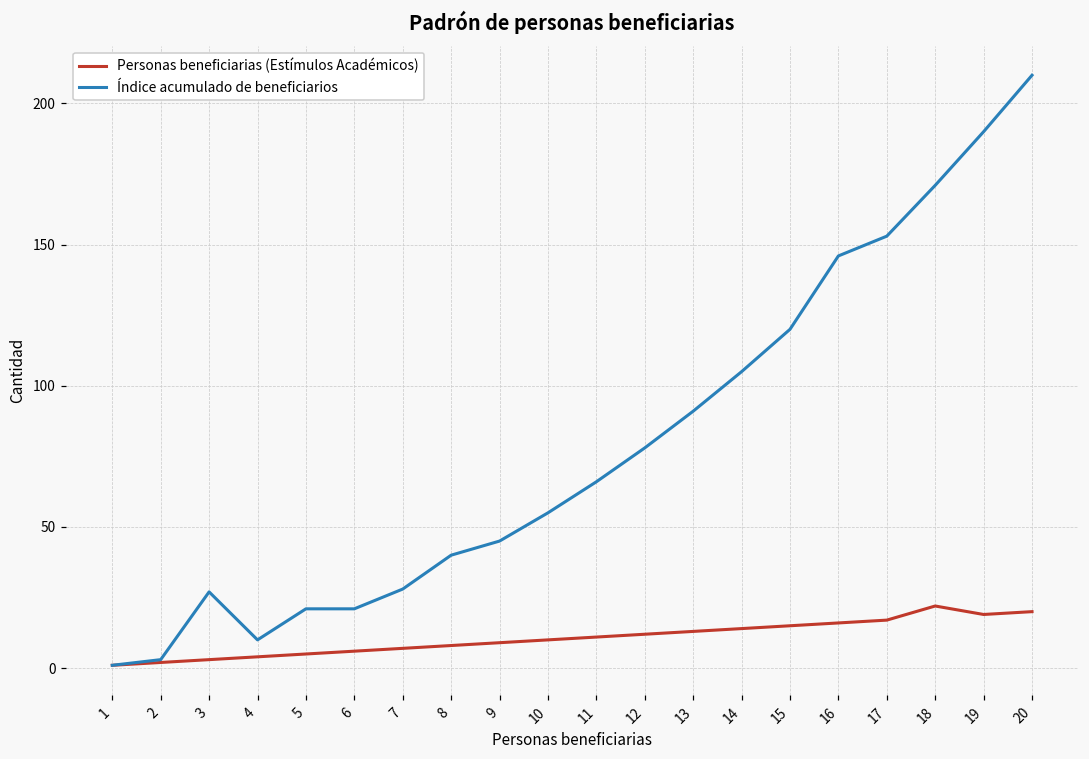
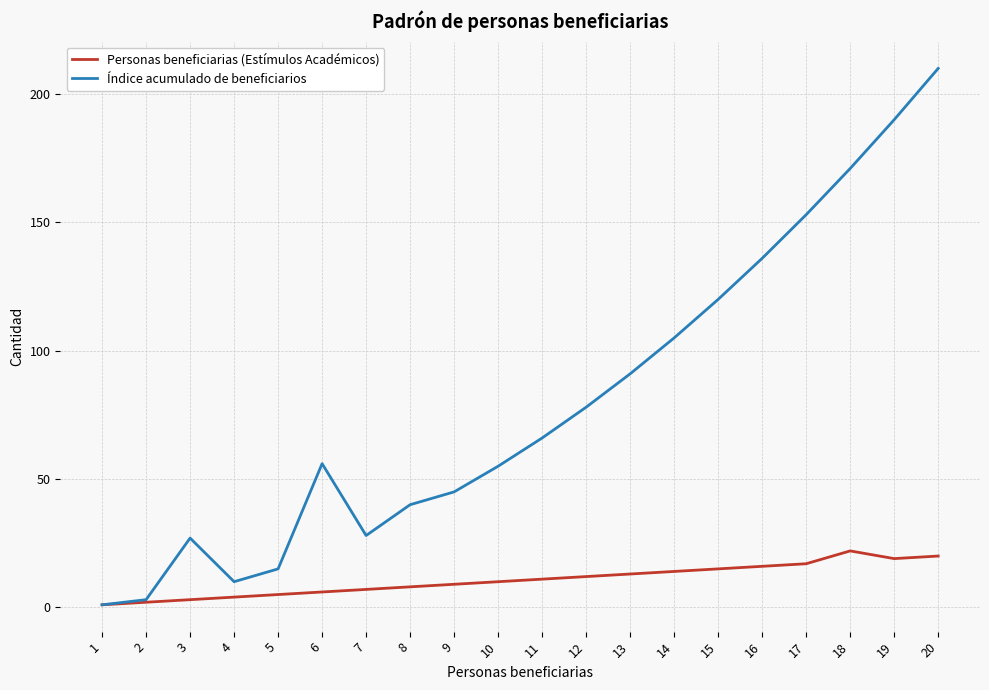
  {
    "Personas beneficiarias (Estímulos Académicos)": {
      "3": 3,
      "4": 4,
      "5": 5,
      "6": 6,
      "7": 7,
      "8": 8,
      "9": 9,
      "10": 10,
      "11": 11,
      "12": 12,
      "13": 13,
      "14": 14,
      "15": 15,
      "16": 16,
      "17": 17,
      "18": 22,
      "19": 19,
      "20": 20
    },
    "Índice acumulado de beneficiarios": {
      "3": 27,
      "4": 10,
-     "5": 21,
-     "6": 21,
+     "5": 15,
+     "6": 56,
      "7": 28,
      "8": 40,
      "9": 45,
      "10": 55,
      "11": 66,
      "12": 78,
      "13": 91,
      "14": 105,
      "15": 120,
-     "16": 146,
+     "16": 136,
      "17": 153,
      "18": 171,
      "19": 190,
      "20": 210
    }
  }
